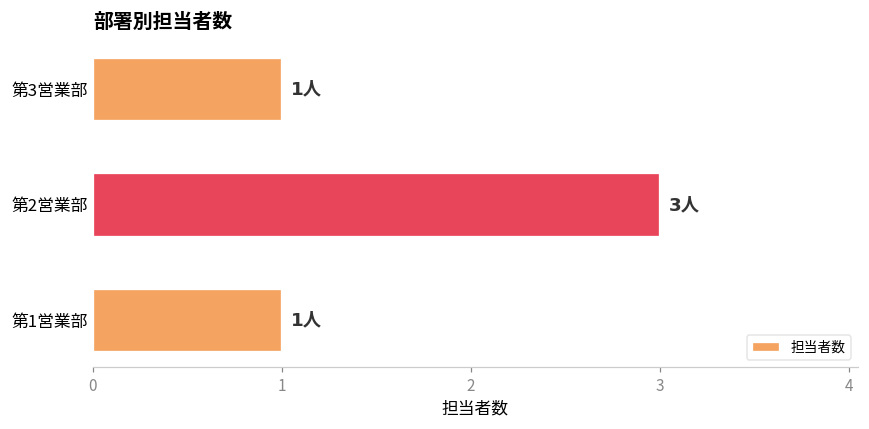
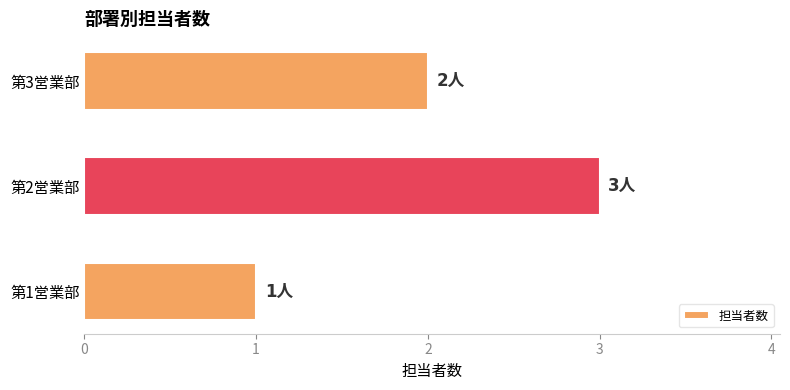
  {
-   "第3営業部": "1人",
+   "第3営業部": "2人",
    "第2営業部": "3人",
    "第1営業部": "1人"
  }
